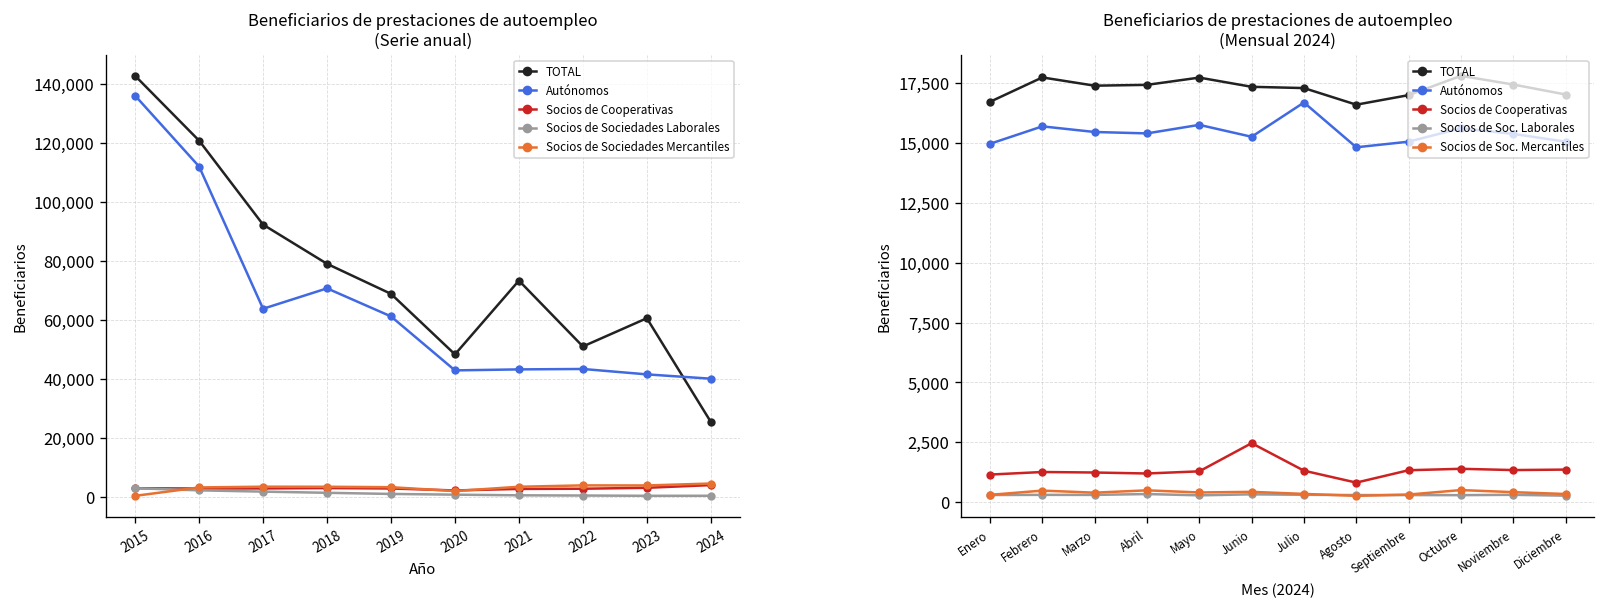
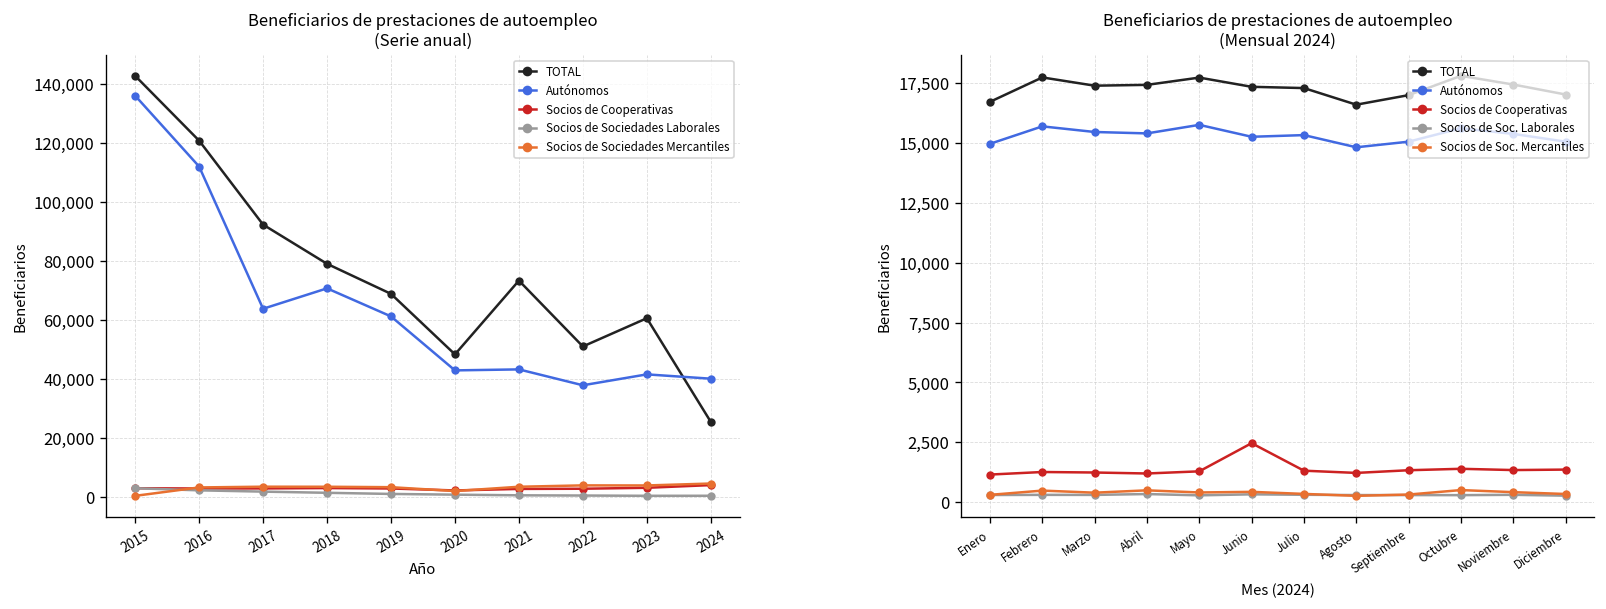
  {
    "Beneficiarios de prestaciones de autoempleo (Serie anual)": {
      "TOTAL": {
        "2015": "143,000",
        "2016": "121,000",
        "2017": "92,000",
        "2018": "79,000",
        "2019": "69,000",
        "2020": "48,000",
        "2021": "73,000",
        "2022": "51,000",
        "2023": "61,000",
        "2024": "26,000"
      },
      "Autónomos": {
        "2015": "136,000",
        "2016": "112,000",
        "2017": "64,000",
        "2018": "71,000",
        "2019": "61,000",
        "2020": "43,000",
        "2021": "43,000",
-       "2022": "43,000",
+       "2022": "38,000",
        "2023": "42,000",
        "2024": "40,000"
      },
      "Socios de Cooperativas": {
        "2022": "3,000"
      },
      "Socios de Sociedades Laborales": {
        "2017": "2,000",
        "2018": "2,000",
        "2019": "1,000",
        "2020": "1,000",
        "2021": "1,000",
        "2022": "1,000",
        "2023": "1,000",
        "2024": "1,000"
      },
      "Socios de Sociedades Mercantiles": {
        "2015": "1,000",
        "2022": "4,000"
      }
    },
    "Beneficiarios de prestaciones de autoempleo (Mensual 2024)": {
      "TOTAL": {
        "Enero": "16,700",
        "Febrero": "17,700",
        "Marzo": "17,400",
        "Abril": "17,400",
        "Mayo": "17,700",
        "Junio": "17,400",
        "Julio": "17,300",
        "Agosto": "16,600",
        "Septiembre": "17,000"
      },
      "Autónomos": {
        "Enero": "15,000",
        "Febrero": "15,700",
        "Marzo": "15,500",
        "Abril": "15,400",
        "Mayo": "15,800",
        "Junio": "15,300",
-       "Julio": "16,700",
+       "Julio": "15,300",
        "Agosto": "14,800",
        "Septiembre": "15,100"
      },
      "Socios de Cooperativas": {
        "Enero": "1,200",
        "Febrero": "1,300",
        "Marzo": "1,200",
        "Abril": "1,200",
        "Mayo": "1,300",
        "Junio": "2,500",
        "Julio": "1,300",
-       "Agosto": "800",
+       "Agosto": "1,200",
        "Septiembre": "1,300",
        "Octubre": "1,400",
        "Noviembre": "1,300",
        "Diciembre": "1,400"
      },
      "Socios de Soc. Laborales": {
        "Febrero": "300",
        "Abril": "300",
        "Octubre": "300"
      },
      "Socios de Soc. Mercantiles": {
        "Febrero": "500",
        "Abril": "500",
        "Octubre": "500"
      }
    }
  }
